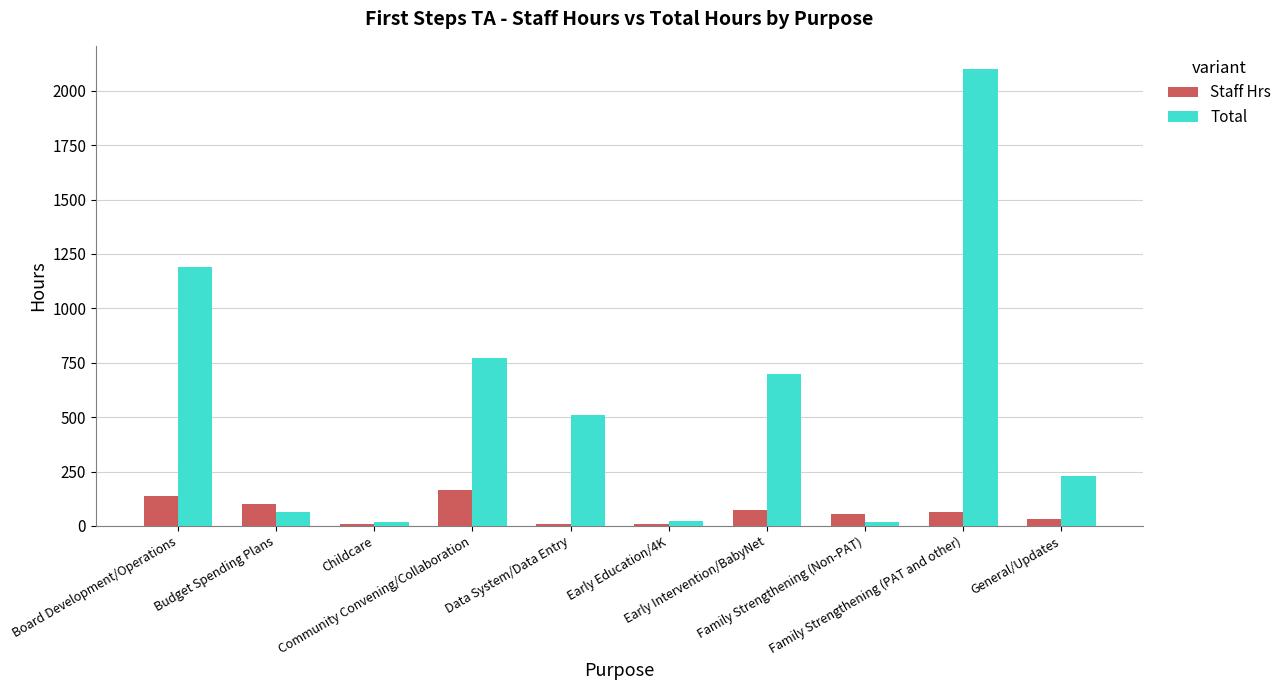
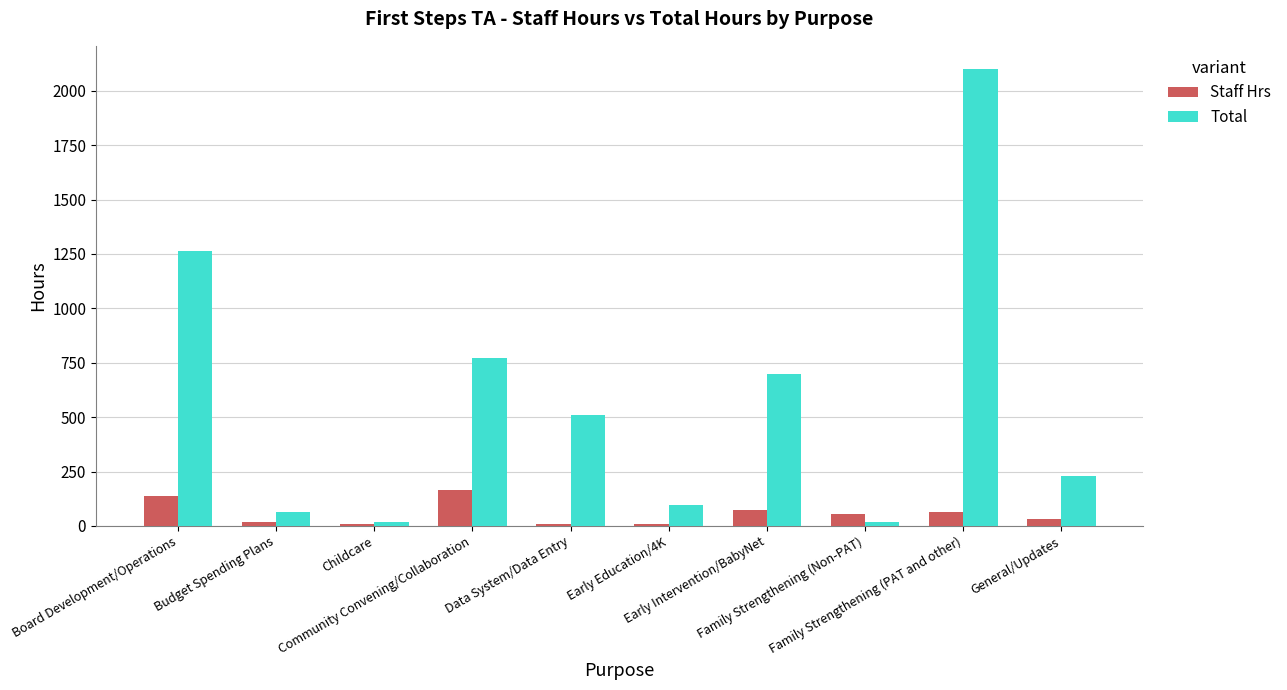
  {
    "Staff Hrs": {
      "Board Development/Operations": 140,
-     "Budget Spending Plans": 100,
+     "Budget Spending Plans": 20,
      "Community Convening/Collaboration": 160,
      "Early Intervention/BabyNet": 70,
      "Family Strengthening (Non-PAT)": 50,
      "Family Strengthening (PAT and other)": 60,
      "General/Updates": 30
    },
    "Total": {
-     "Board Development/Operations": 1190,
+     "Board Development/Operations": 1270,
      "Budget Spending Plans": 60,
      "Childcare": 20,
      "Community Convening/Collaboration": 770,
      "Data System/Data Entry": 510,
-     "Early Education/4K": 20,
+     "Early Education/4K": 100,
      "Early Intervention/BabyNet": 700,
      "Family Strengthening (Non-PAT)": 20,
      "Family Strengthening (PAT and other)": 2100,
      "General/Updates": 230
    }
  }
